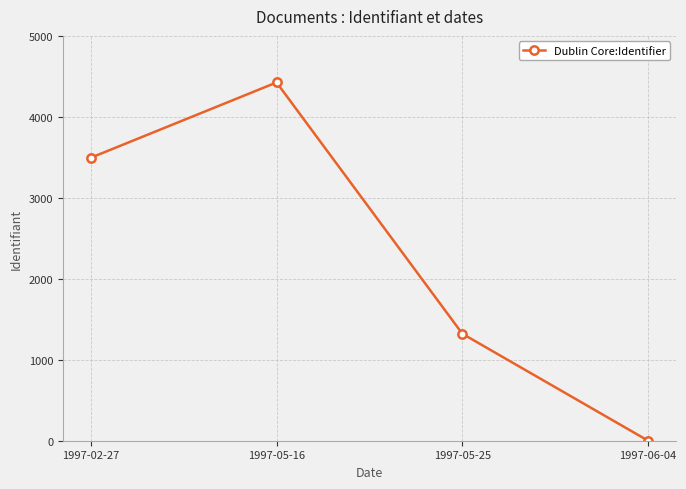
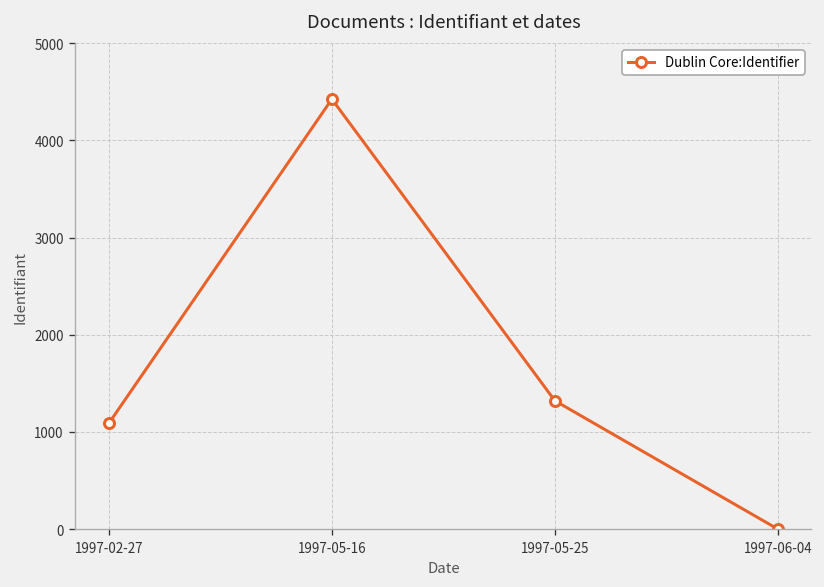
  {
-   "1997-02-27": 3500,
+   "1997-02-27": 1100,
    "1997-05-16": 4400,
    "1997-05-25": 1300,
    "1997-06-04": 0
  }
